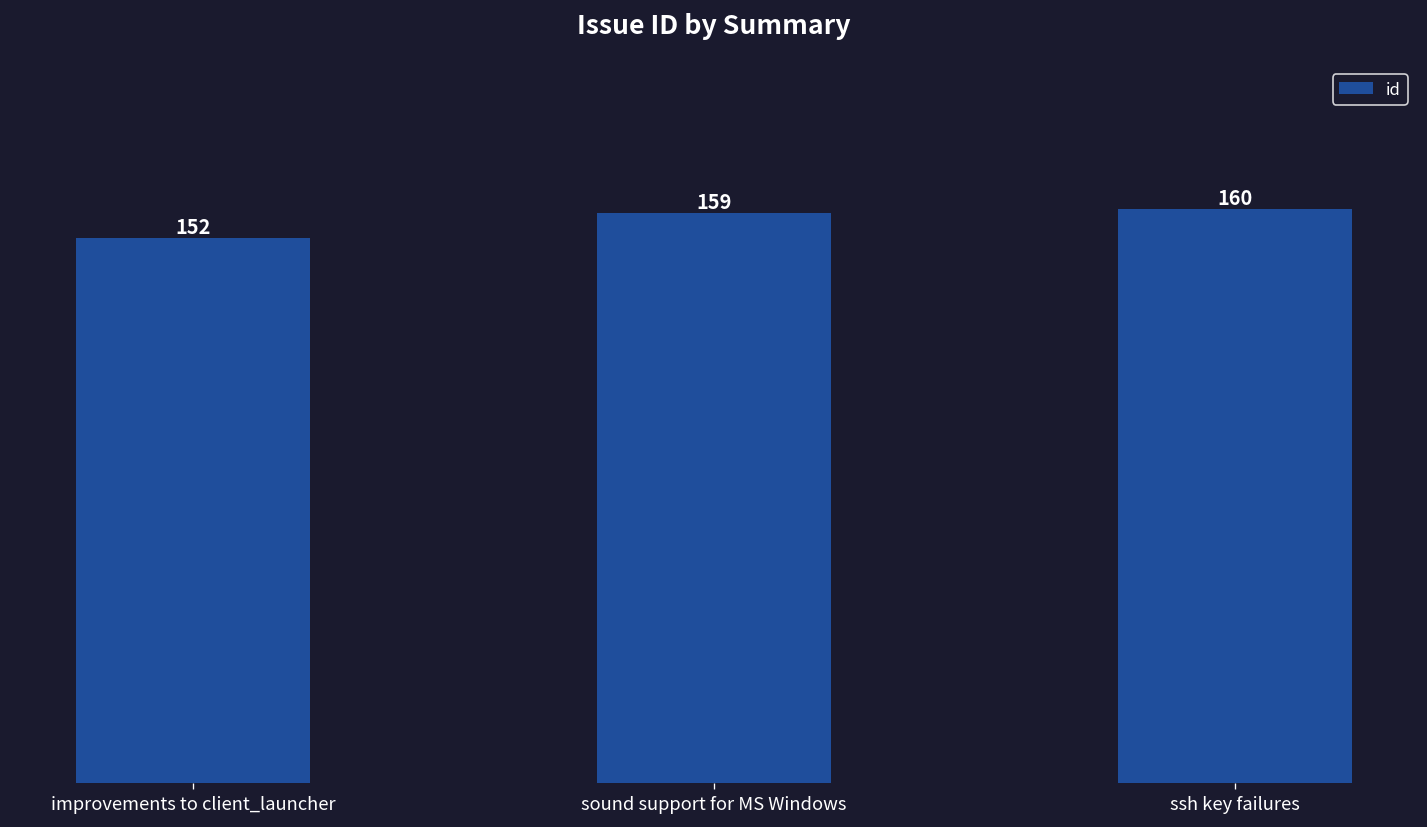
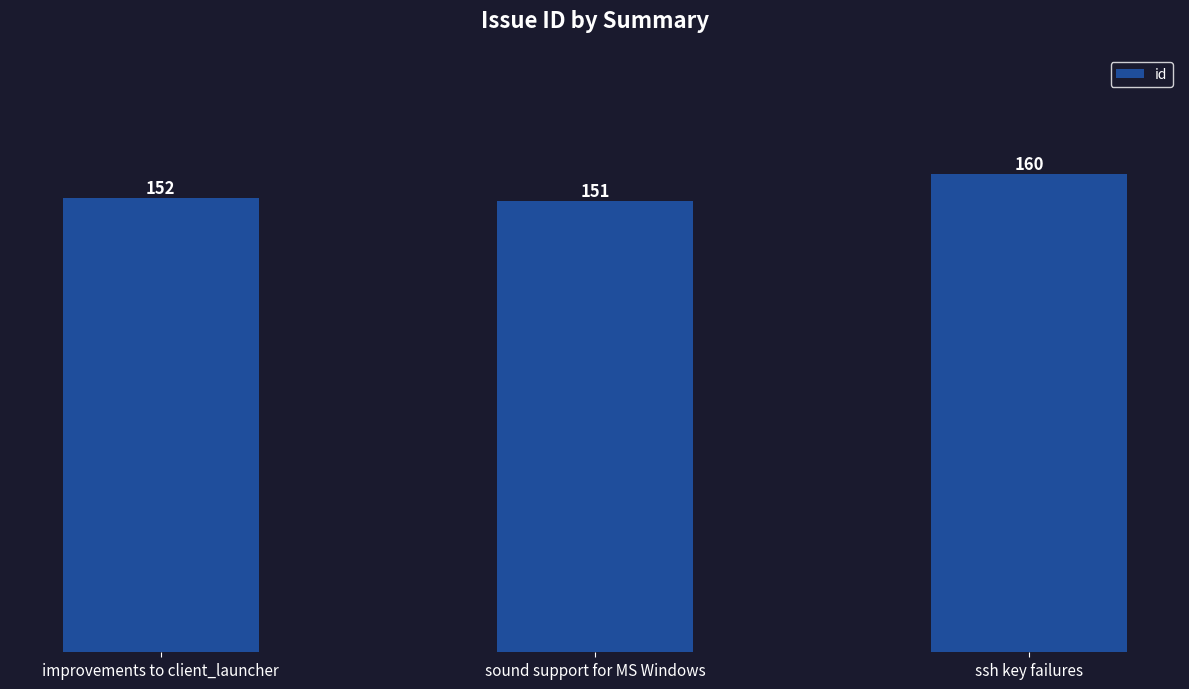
  {
    "improvements to client_launcher": 152,
-   "sound support for MS Windows": 159,
+   "sound support for MS Windows": 151,
    "ssh key failures": 160
  }
